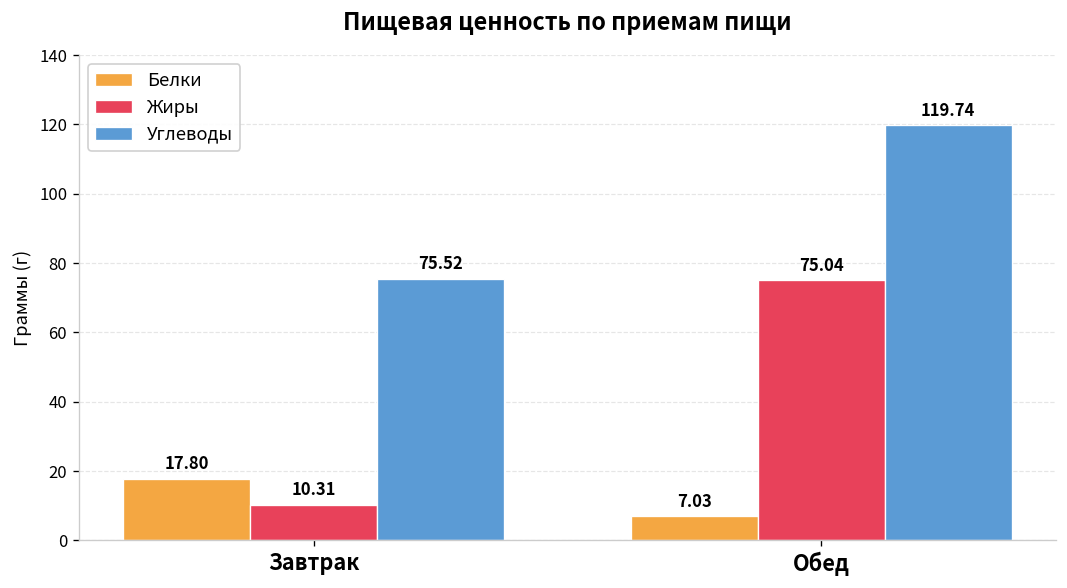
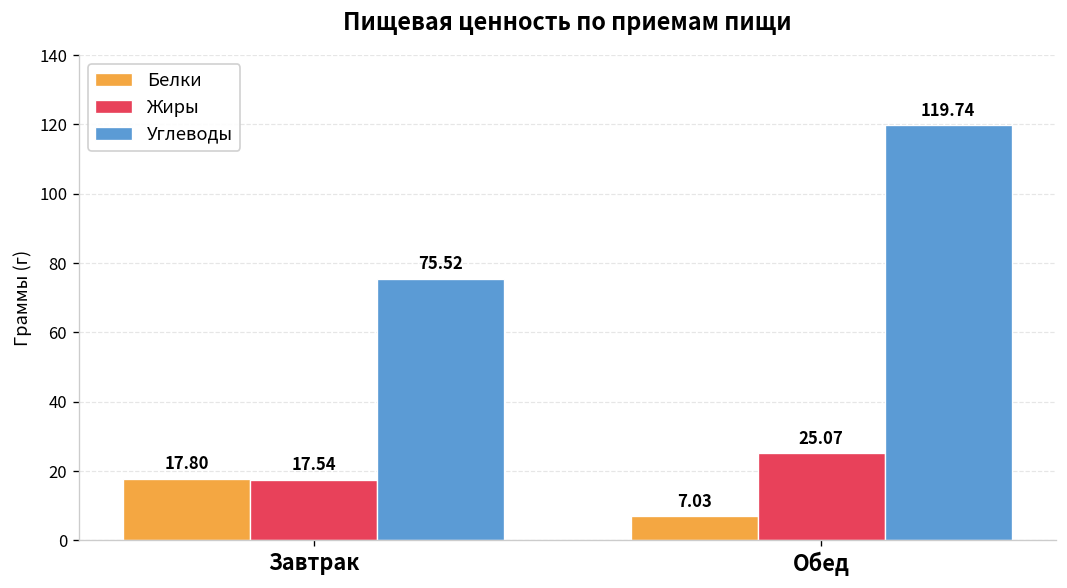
  {
    "Белки": {
      "Завтрак": 17.80,
      "Обед": 7.03
    },
    "Жиры": {
-     "Завтрак": 10.31,
-     "Обед": 75.04
+     "Завтрак": 17.54,
+     "Обед": 25.07
    },
    "Углеводы": {
      "Завтрак": 75.52,
      "Обед": 119.74
    }
  }
